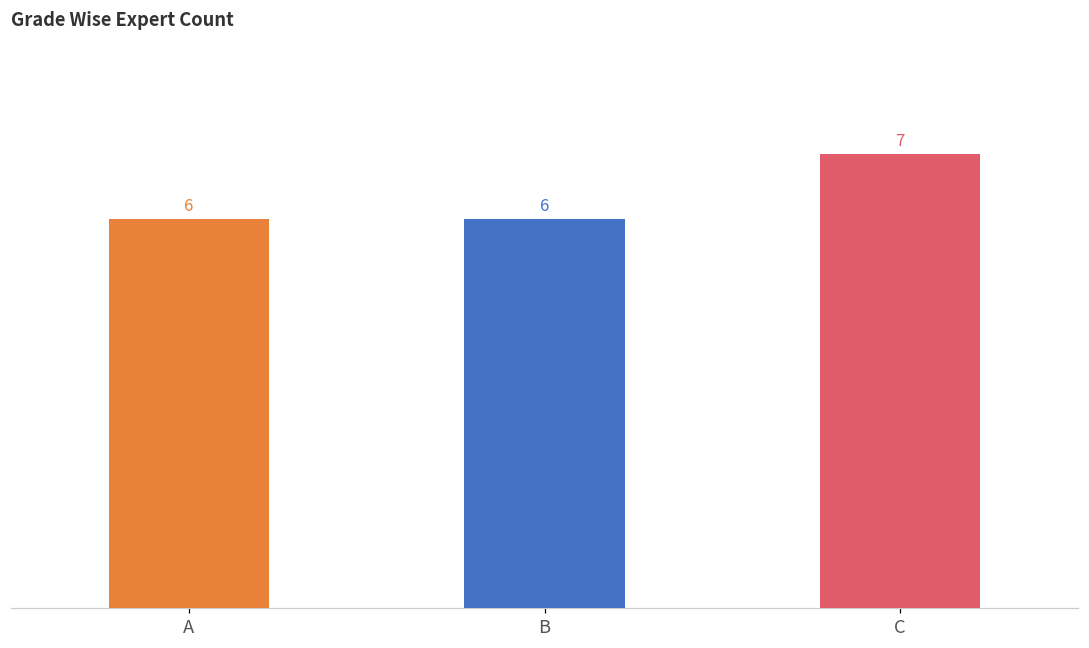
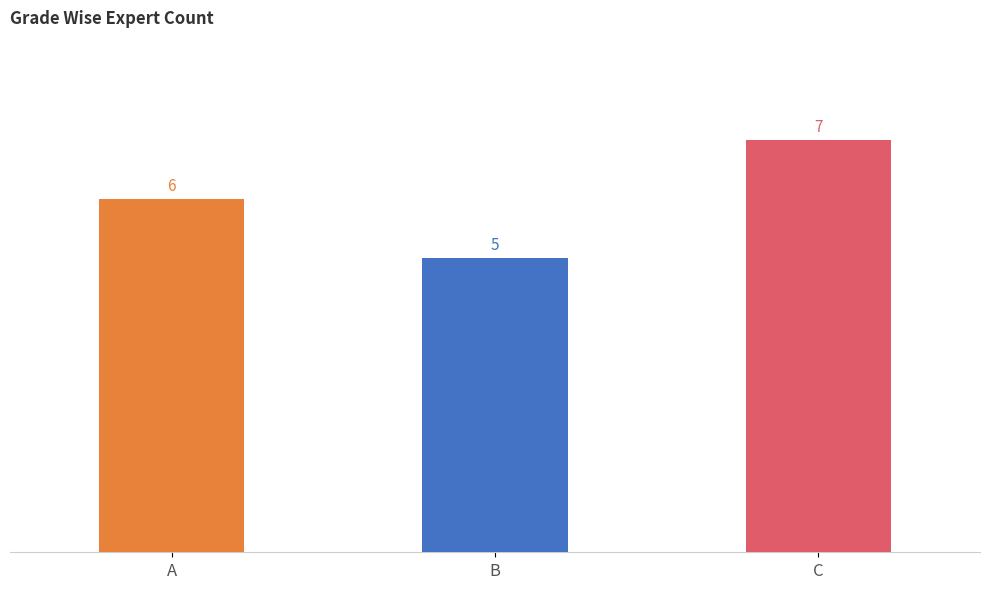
  {
    "A": 6,
-   "B": 6,
+   "B": 5,
    "C": 7
  }
